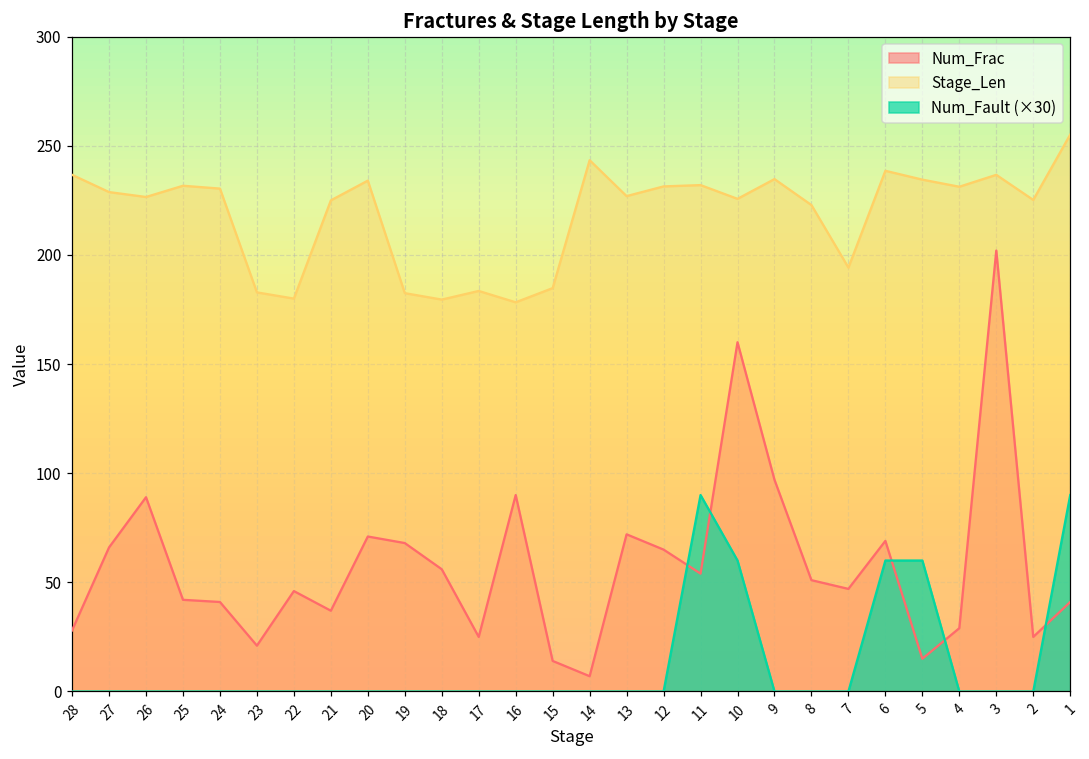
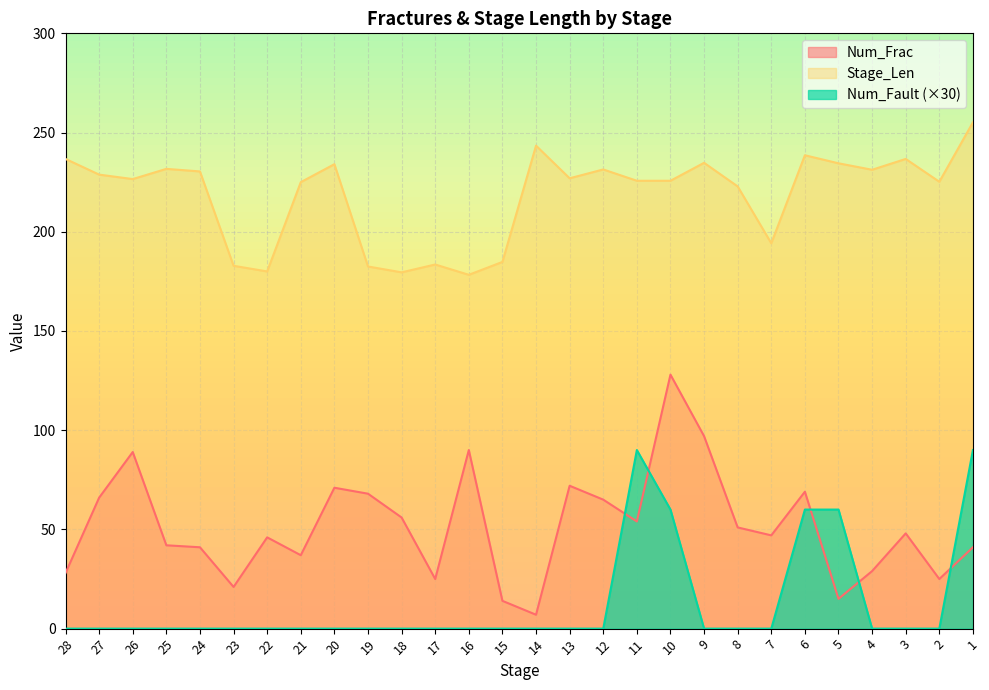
  {
    "Num_Frac": {
      "28": 28,
      "27": 66,
      "26": 89,
      "25": 42,
      "24": 41,
      "23": 21,
      "22": 46,
      "21": 37,
      "20": 71,
      "19": 68,
      "18": 56,
      "17": 25,
      "16": 90,
      "15": 14,
      "14": 7,
      "13": 72,
      "12": 65,
      "11": 54,
-     "10": 160,
+     "10": 128,
      "9": 97,
      "8": 51,
      "7": 47,
      "6": 69,
      "5": 15,
      "4": 29,
-     "3": 202,
+     "3": 48,
      "2": 25,
      "1": 41
    },
    "Stage_Len": {
      "28": 237,
      "27": 229,
      "26": 227,
      "25": 232,
      "24": 230,
      "23": 183,
      "22": 180,
      "21": 225,
      "20": 234,
      "19": 183,
      "18": 180,
      "17": 184,
      "16": 178,
      "15": 185,
      "14": 243,
      "13": 227,
      "12": 231,
-     "11": 232,
+     "11": 226,
      "10": 226,
      "9": 235,
      "8": 223,
      "7": 194,
      "6": 239,
      "5": 235,
      "4": 231,
      "3": 237,
      "2": 225,
      "1": 255
    },
    "Num_Fault (×30)": {
      "28": 0,
      "27": 0,
      "26": 0,
      "25": 0,
      "24": 0,
      "23": 0,
      "22": 0,
      "21": 0,
      "20": 0,
      "19": 0,
      "18": 0,
      "17": 0,
      "16": 0,
      "15": 0,
      "14": 0,
      "13": 0,
      "12": 0,
      "11": 90,
      "10": 60,
      "9": 0,
      "8": 0,
      "7": 0,
      "6": 60,
      "5": 60,
      "4": 0,
      "3": 0,
      "2": 0,
      "1": 90
    }
  }
